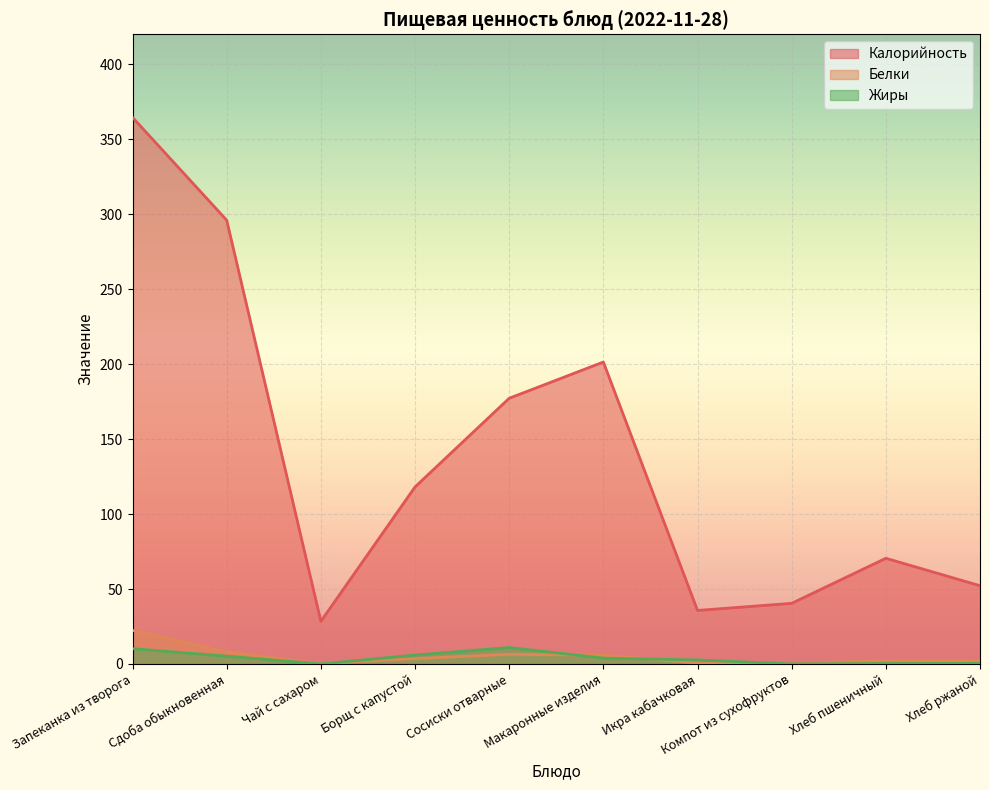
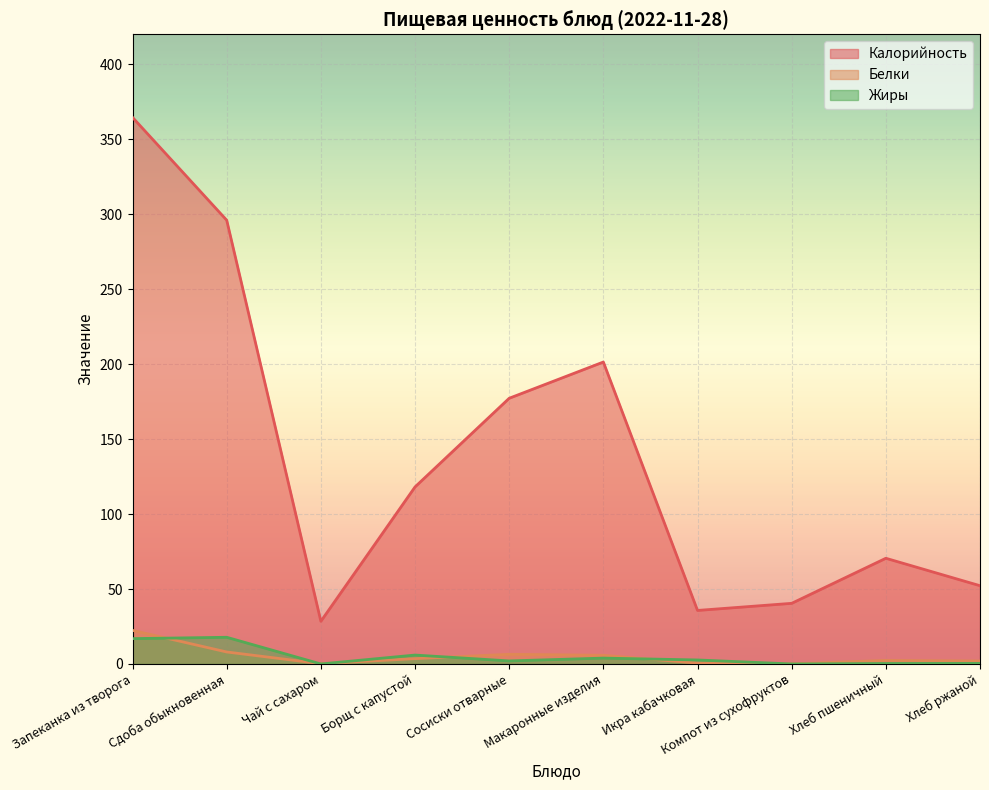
  {
    "Жиры": {
-     "Запеканка из творога": 10,
-     "Сдоба обыкновенная": 5,
+     "Запеканка из творога": 17,
+     "Сдоба обыкновенная": 18,
      "Борщ с капустой": 6,
-     "Сосиски отварные": 11,
+     "Сосиски отварные": 2,
      "Макаронные изделия": 4,
      "Икра кабачковая": 3,
      "Хлеб пшеничный": 0
    }
  }
